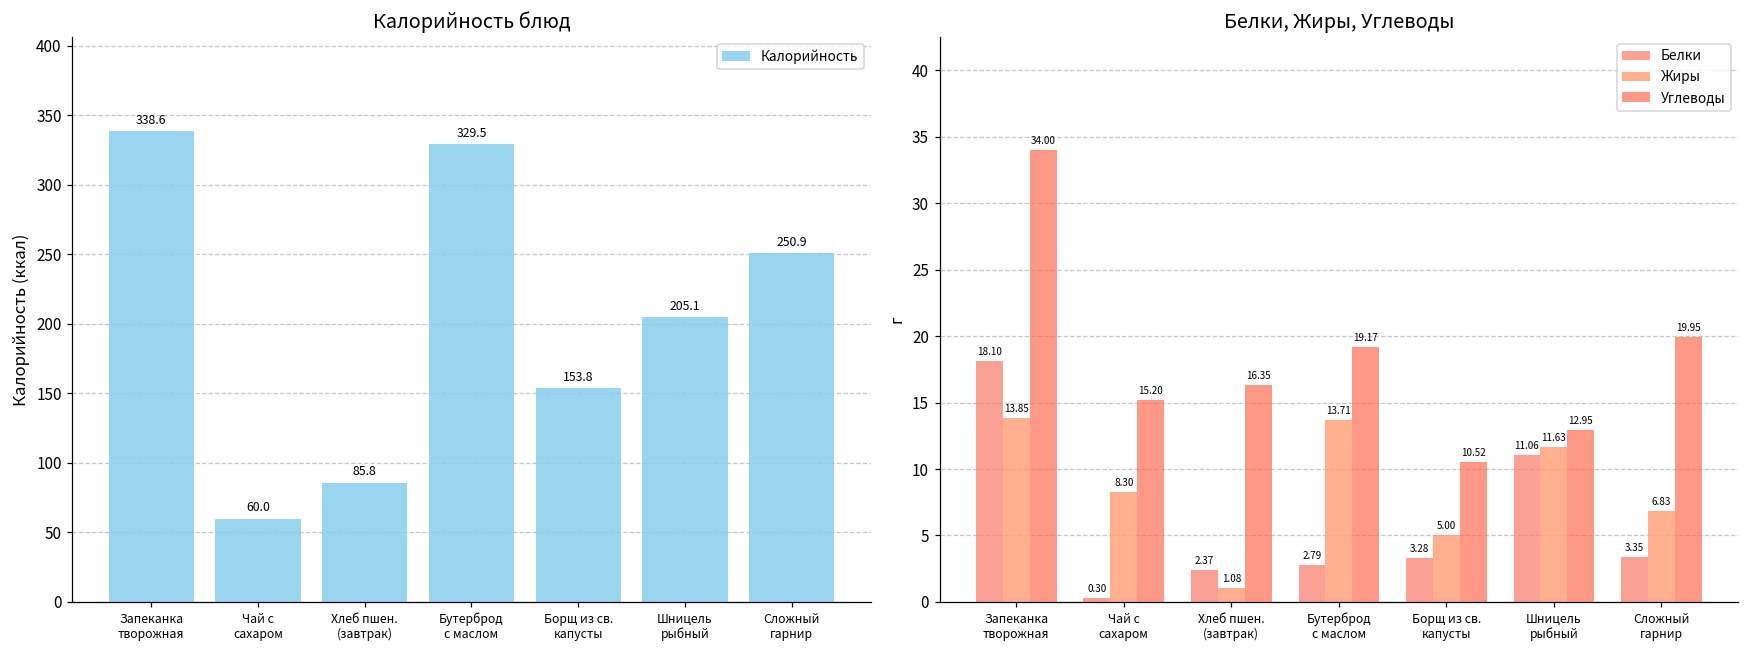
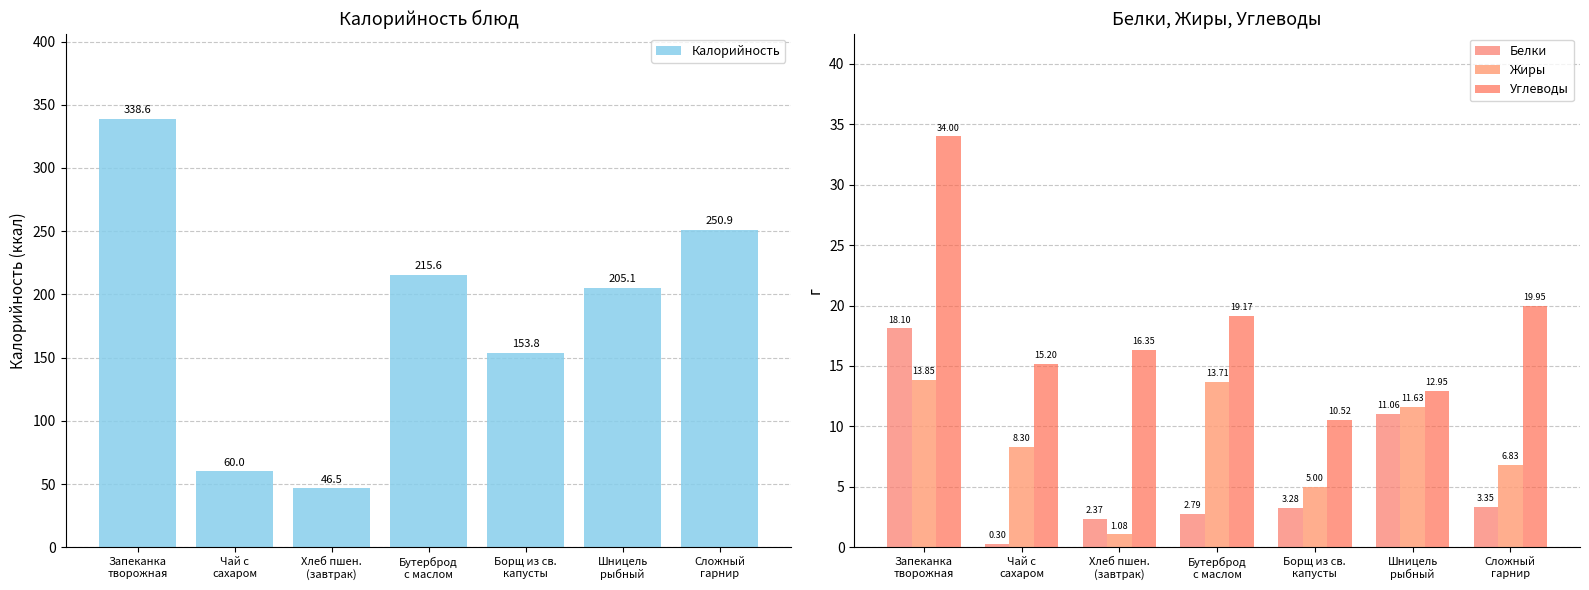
  {
    "Калорийность блюд": {
      "Запеканка творожная": 338.6,
      "Чай с сахаром": 60.0,
-     "Хлеб пшен. (завтрак)": 85.8,
-     "Бутерброд с маслом": 329.5,
+     "Хлеб пшен. (завтрак)": 46.5,
+     "Бутерброд с маслом": 215.6,
      "Борщ из св. капусты": 153.8,
      "Шницель рыбный": 205.1,
      "Сложный гарнир": 250.9
    }
  }
